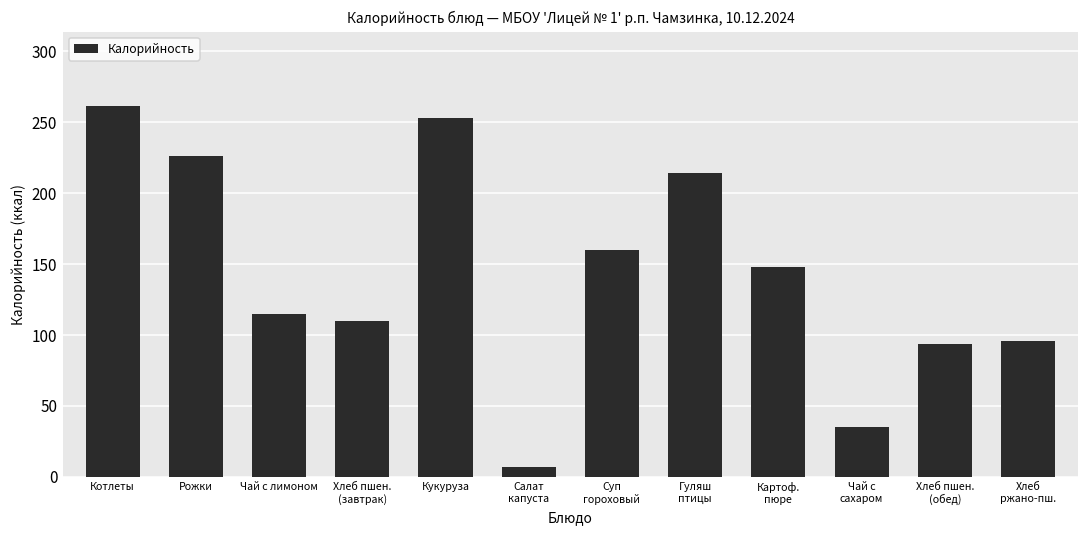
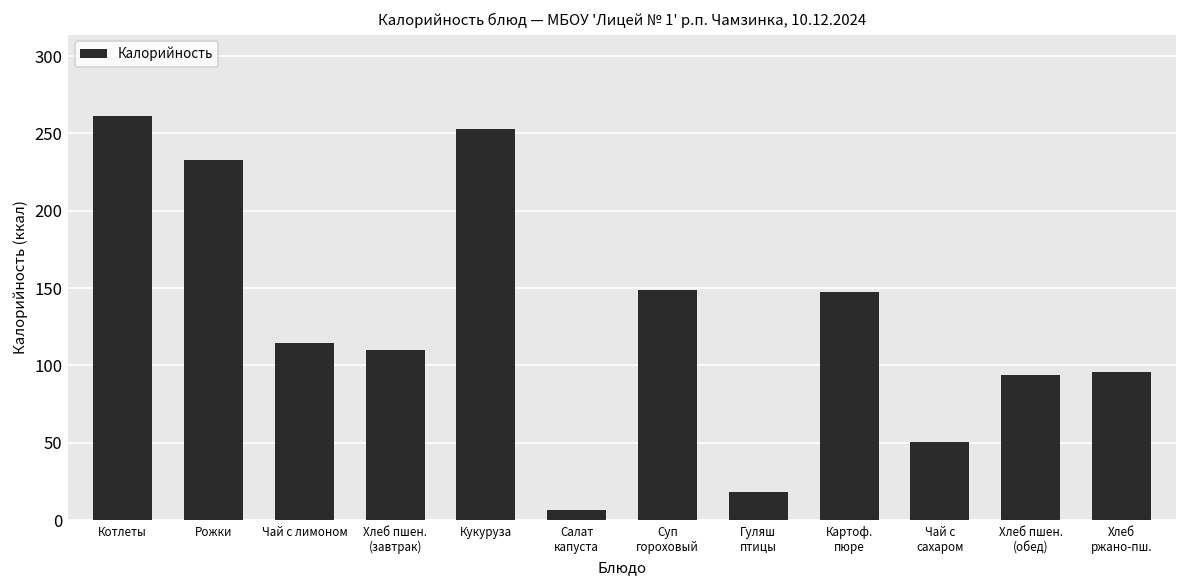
  {
    "Котлеты": 261,
-   "Рожки": 226,
+   "Рожки": 233,
    "Чай с лимоном": 115,
    "Хлеб пшен. (завтрак)": 110,
    "Кукуруза": 253,
    "Салат капуста": 7,
-   "Суп гороховый": 160,
-   "Гуляш птицы": 214,
+   "Суп гороховый": 149,
+   "Гуляш птицы": 18,
    "Картоф. пюре": 148,
-   "Чай с сахаром": 35,
+   "Чай с сахаром": 51,
    "Хлеб пшен. (обед)": 94,
    "Хлеб ржано-пш.": 96
  }
